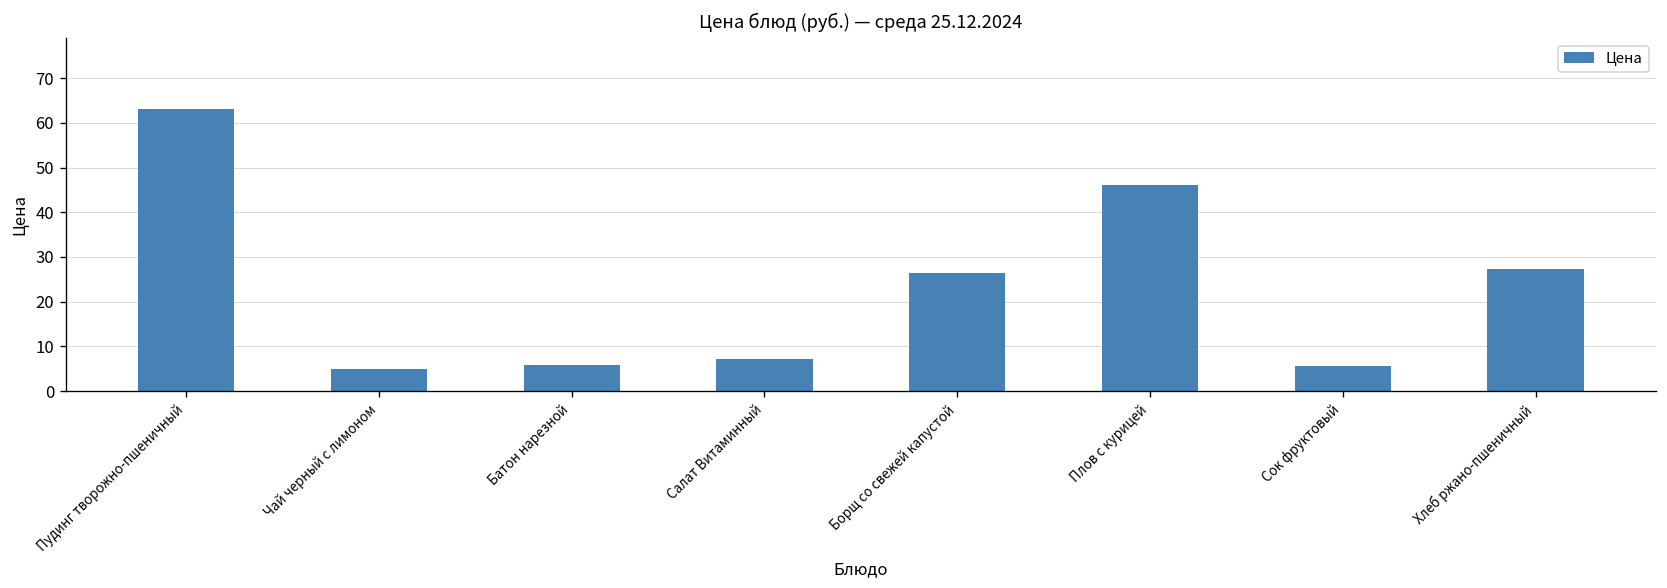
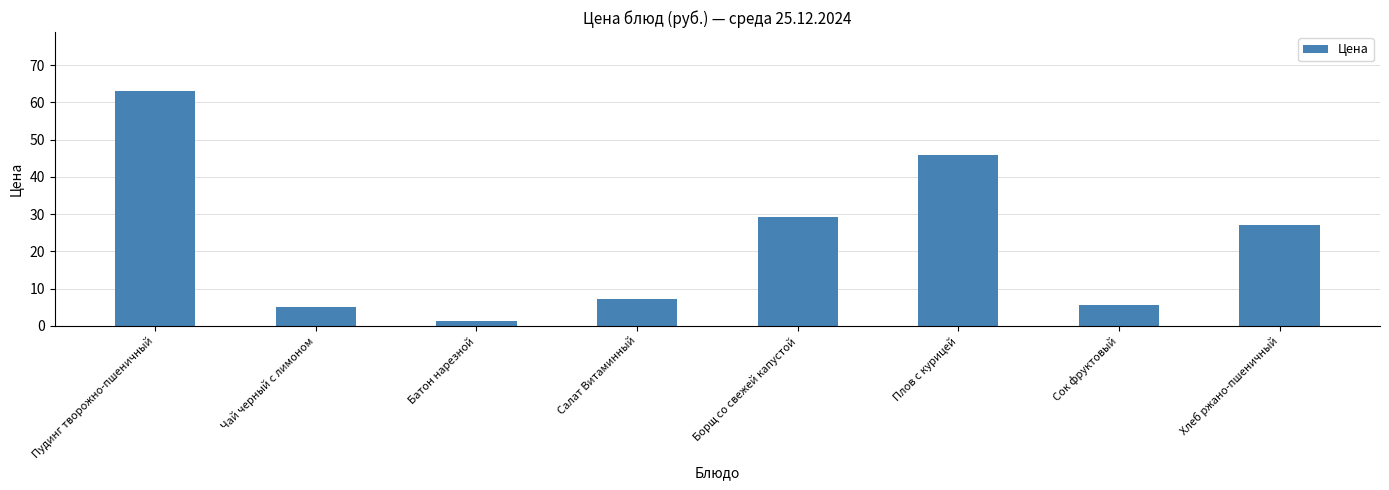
  {
    "Пудинг творожно-пшеничный": 63,
    "Чай черный с лимоном": 5,
-   "Батон нарезной": 6,
+   "Батон нарезной": 1,
    "Салат Витаминный": 7,
-   "Борщ со свежей капустой": 27,
+   "Борщ со свежей капустой": 29,
    "Плов с курицей": 46,
    "Сок фруктовый": 6,
    "Хлеб ржано-пшеничный": 27
  }
